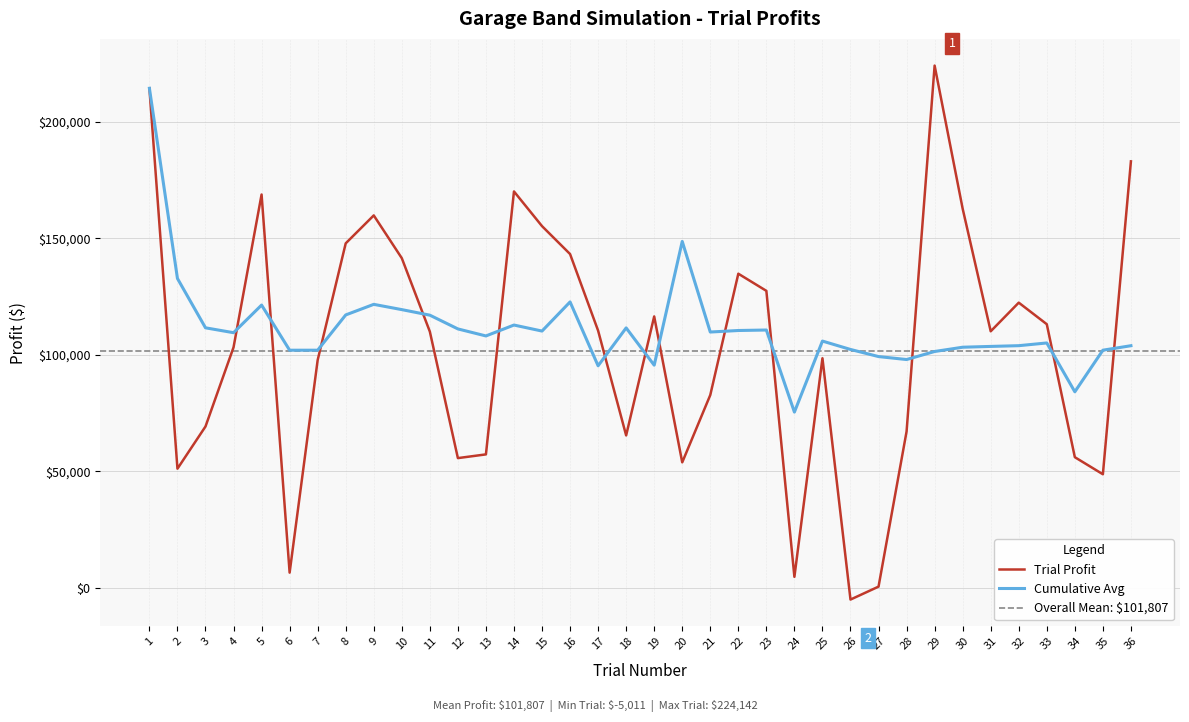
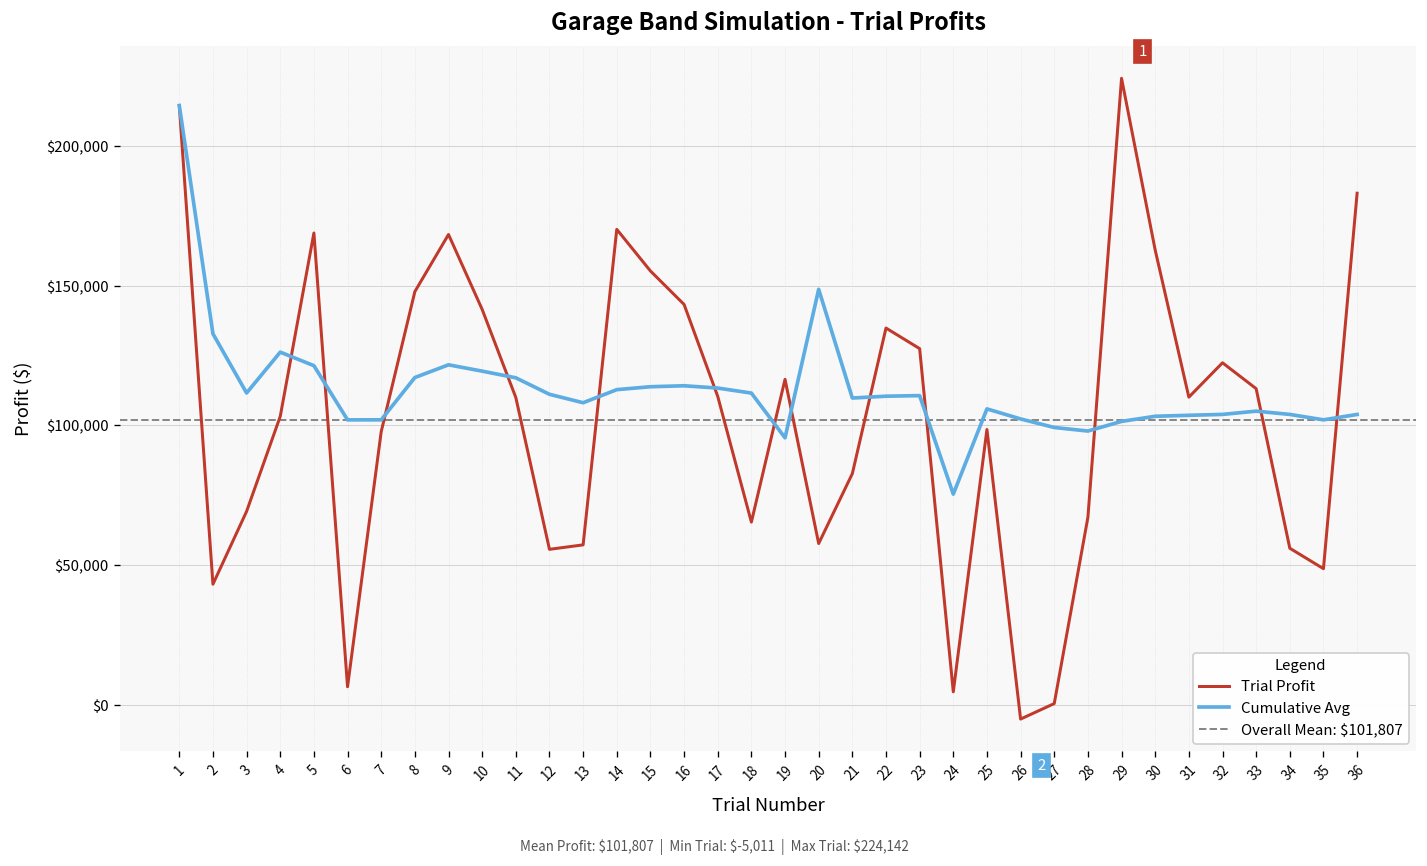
  {
    "Trial Profit": {
-     "2": "$51,000",
+     "2": "$43,000",
      "3": "$69,000",
      "4": "$103,000",
      "5": "$169,000",
      "6": "$7,000",
      "7": "$98,000",
      "8": "$148,000",
-     "9": "$160,000",
+     "9": "$168,000",
      "10": "$141,000",
      "11": "$110,000",
      "12": "$56,000",
      "13": "$57,000",
      "14": "$170,000",
      "15": "$155,000",
      "16": "$143,000",
      "17": "$110,000",
      "18": "$65,000",
      "19": "$116,000",
-     "20": "$54,000",
+     "20": "$58,000",
      "21": "$83,000",
      "22": "$135,000",
      "23": "$127,000",
      "24": "$5,000",
      "25": "$99,000",
      "26": "$-5,000",
      "27": "$1,000",
      "28": "$67,000",
      "30": "$163,000",
      "31": "$110,000",
      "32": "$122,000",
      "33": "$113,000",
      "34": "$56,000",
      "35": "$49,000",
      "36": "$183,000"
    },
    "Cumulative Avg": {
      "2": "$133,000",
      "3": "$112,000",
-     "4": "$110,000",
+     "4": "$126,000",
      "5": "$121,000",
      "6": "$102,000",
      "7": "$102,000",
      "8": "$117,000",
      "9": "$122,000",
      "10": "$119,000",
      "11": "$117,000",
      "12": "$111,000",
      "13": "$108,000",
      "14": "$113,000",
-     "15": "$110,000",
-     "16": "$123,000",
-     "17": "$95,000",
+     "15": "$114,000",
+     "16": "$114,000",
+     "17": "$113,000",
      "18": "$112,000",
      "19": "$96,000",
      "20": "$149,000",
      "21": "$110,000",
      "22": "$110,000",
      "23": "$111,000",
      "24": "$75,000",
      "25": "$106,000",
      "26": "$102,000",
      "27": "$99,000",
      "28": "$98,000",
      "29": "$101,000",
      "30": "$103,000",
      "31": "$104,000",
      "32": "$104,000",
      "33": "$105,000",
-     "34": "$84,000",
+     "34": "$104,000",
      "35": "$102,000",
      "36": "$104,000"
    }
  }
